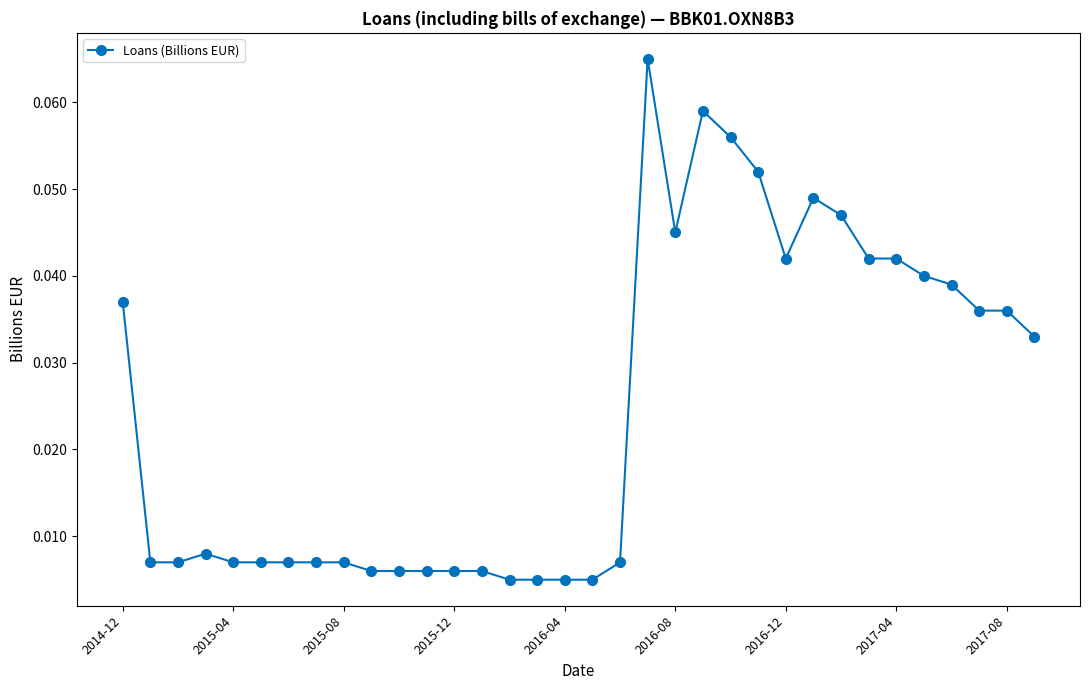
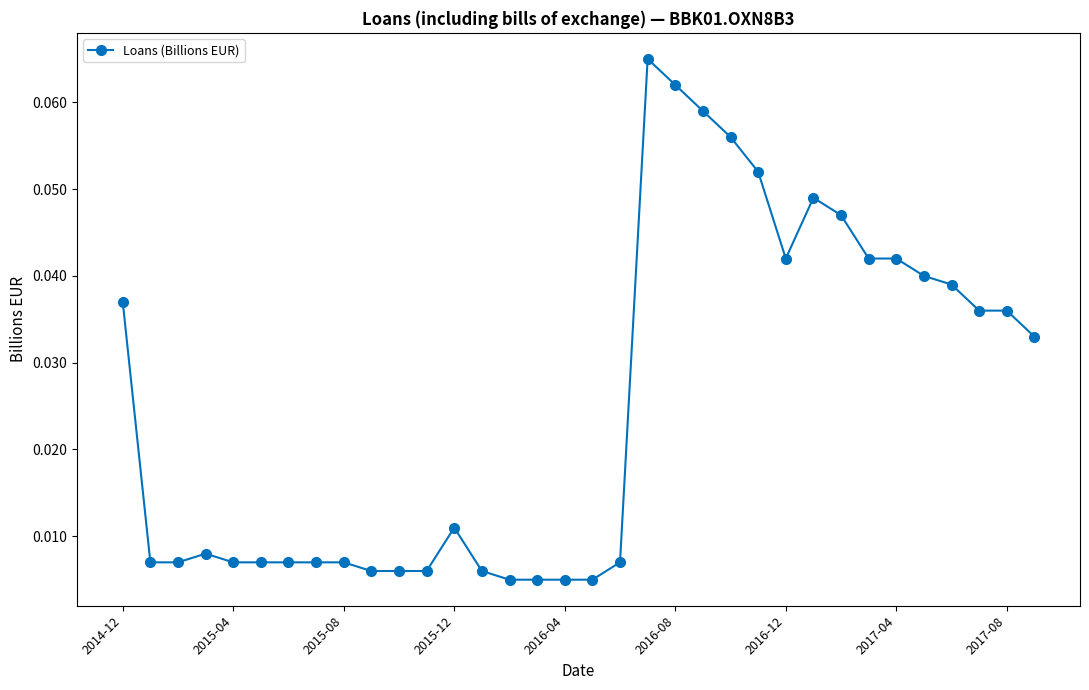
  {
    "2014-12": 0.037,
    "2015-04": 0.007,
    "2015-08": 0.007,
-   "2015-12": 0.006,
+   "2015-12": 0.011,
    "2016-04": 0.005,
-   "2016-08": 0.045,
+   "2016-08": 0.062,
    "2016-12": 0.042,
    "2017-04": 0.042,
    "2017-08": 0.036
  }
